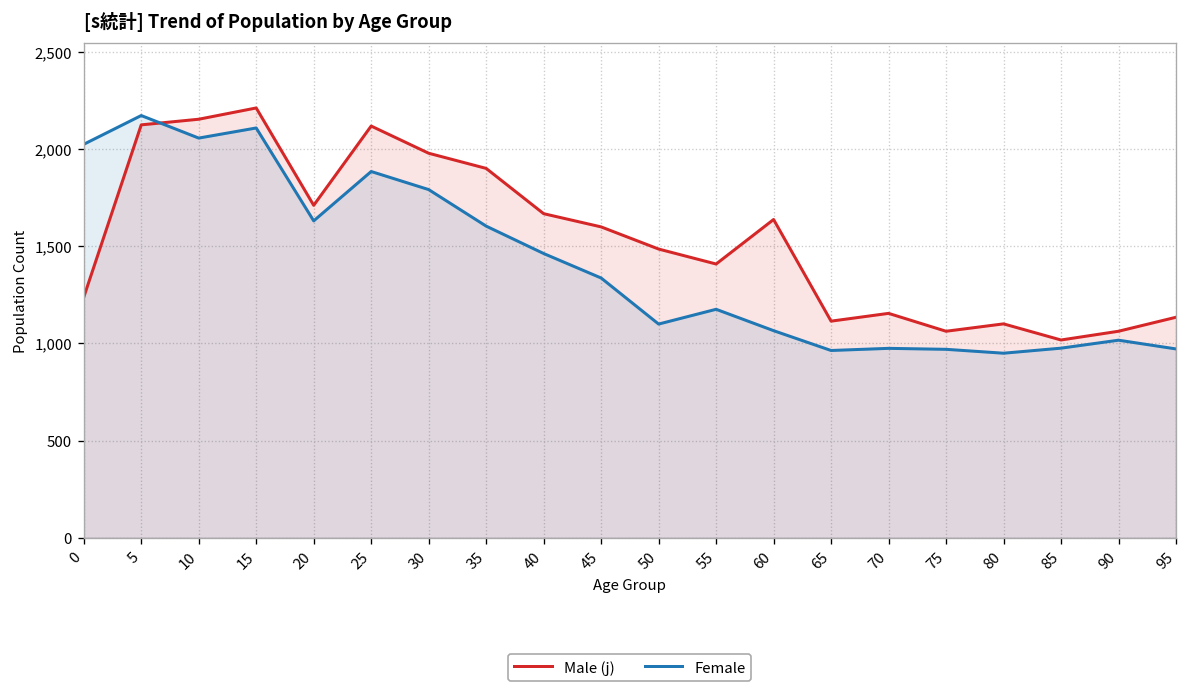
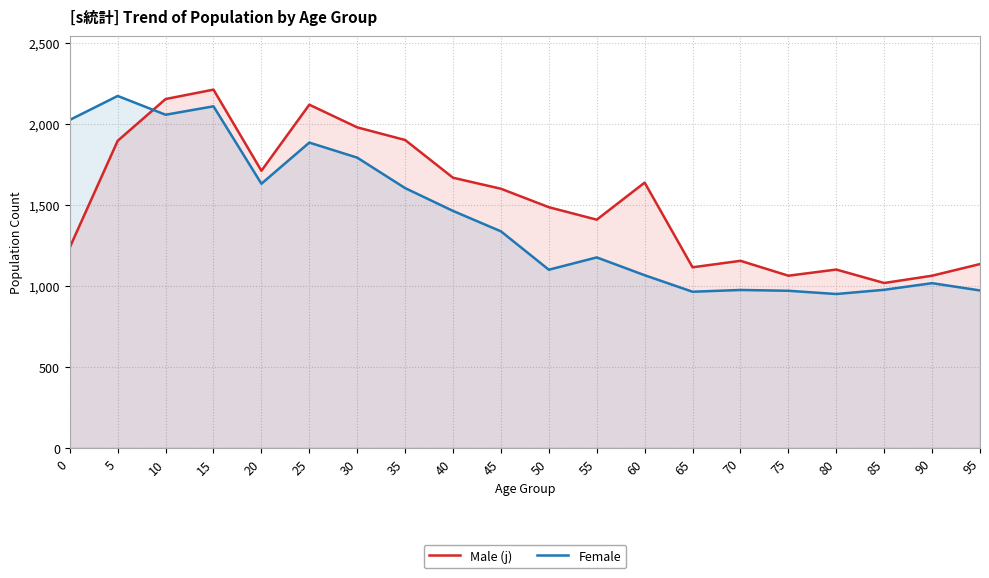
  {
    "Male (j)": {
      "0": "1,240",
-     "5": "2,130",
+     "5": "1,900",
      "10": "2,150",
      "15": "2,210",
      "20": "1,710",
      "25": "2,120",
      "30": "1,980",
      "35": "1,900",
      "40": "1,670",
      "45": "1,600",
      "50": "1,490",
      "55": "1,410",
      "60": "1,640",
      "65": "1,120",
      "70": "1,160",
      "75": "1,060",
      "80": "1,100",
      "85": "1,020",
      "90": "1,060",
      "95": "1,140"
    },
    "Female": {
      "0": "2,030",
      "5": "2,170",
      "10": "2,060",
      "15": "2,110",
      "20": "1,630",
      "25": "1,890",
      "30": "1,790",
      "35": "1,600",
      "40": "1,460",
      "45": "1,340",
      "50": "1,100",
      "55": "1,180",
      "60": "1,070",
      "65": "960",
      "70": "980",
      "75": "970",
      "80": "950",
      "85": "980",
      "90": "1,020",
      "95": "970"
    }
  }
